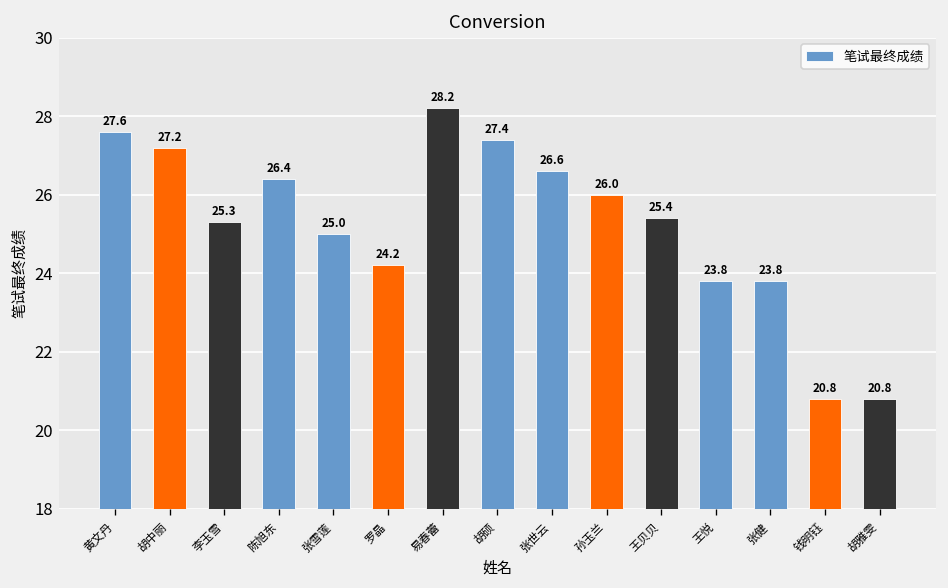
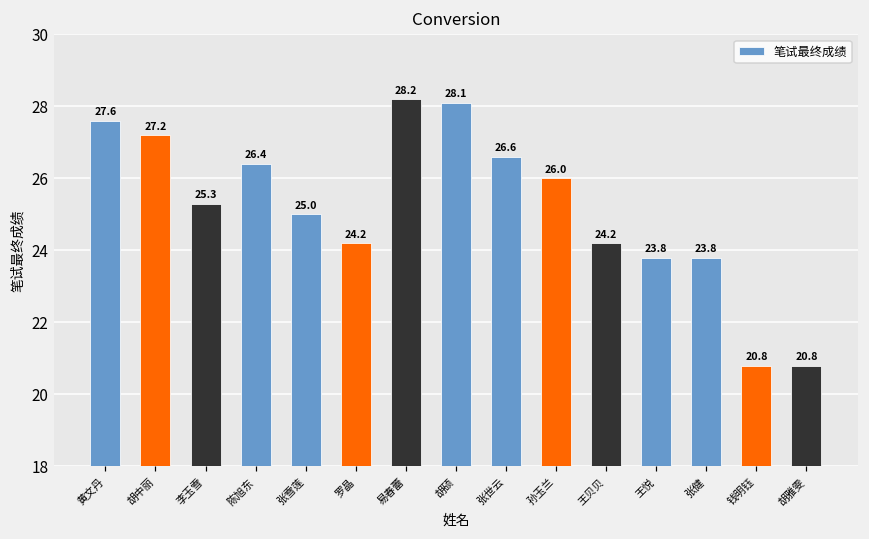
  {
    "黄文丹": 27.6,
    "胡中丽": 27.2,
    "李玉雪": 25.3,
    "陈旭东": 26.4,
    "张雪莲": 25.0,
    "罗晶": 24.2,
    "易春蕾": 28.2,
-   "胡硕": 27.4,
+   "胡硕": 28.1,
    "张世云": 26.6,
    "孙玉兰": 26.0,
-   "王贝贝": 25.4,
+   "王贝贝": 24.2,
    "王悦": 23.8,
    "张健": 23.8,
    "钱明钰": 20.8,
    "胡雅雯": 20.8
  }
